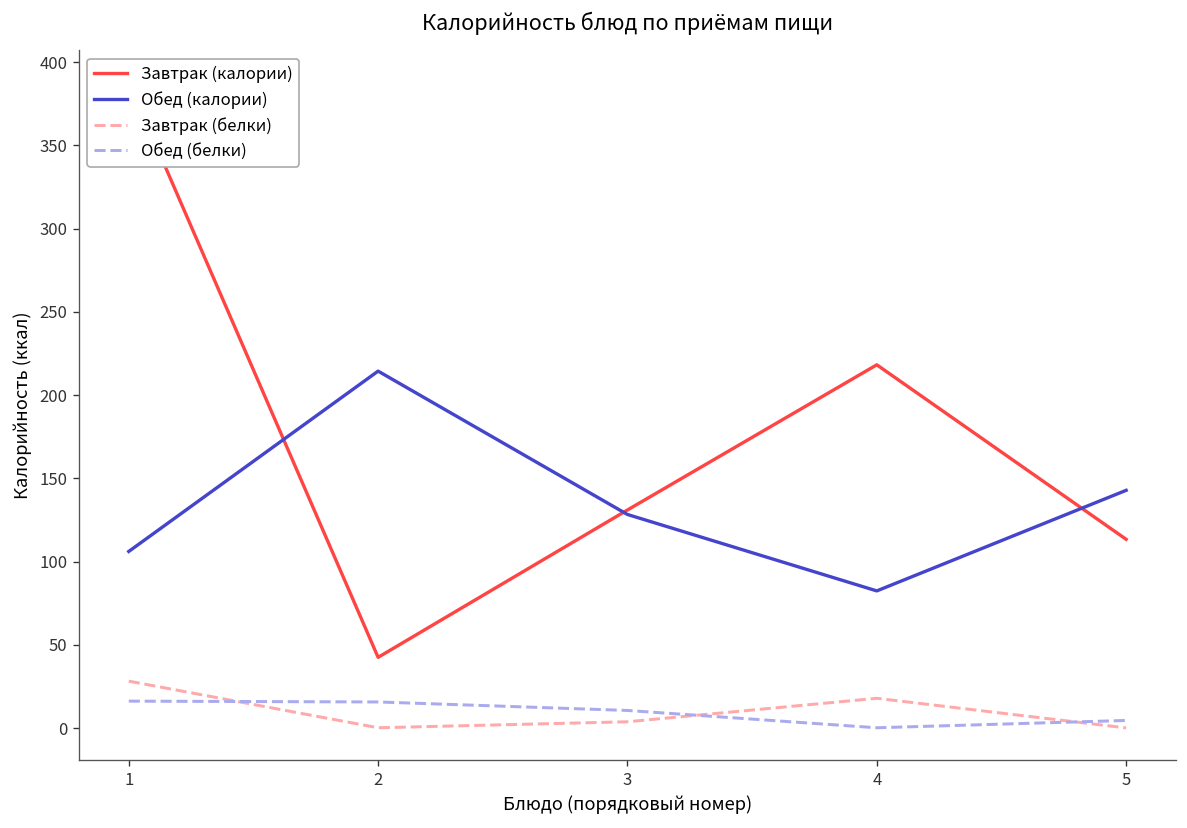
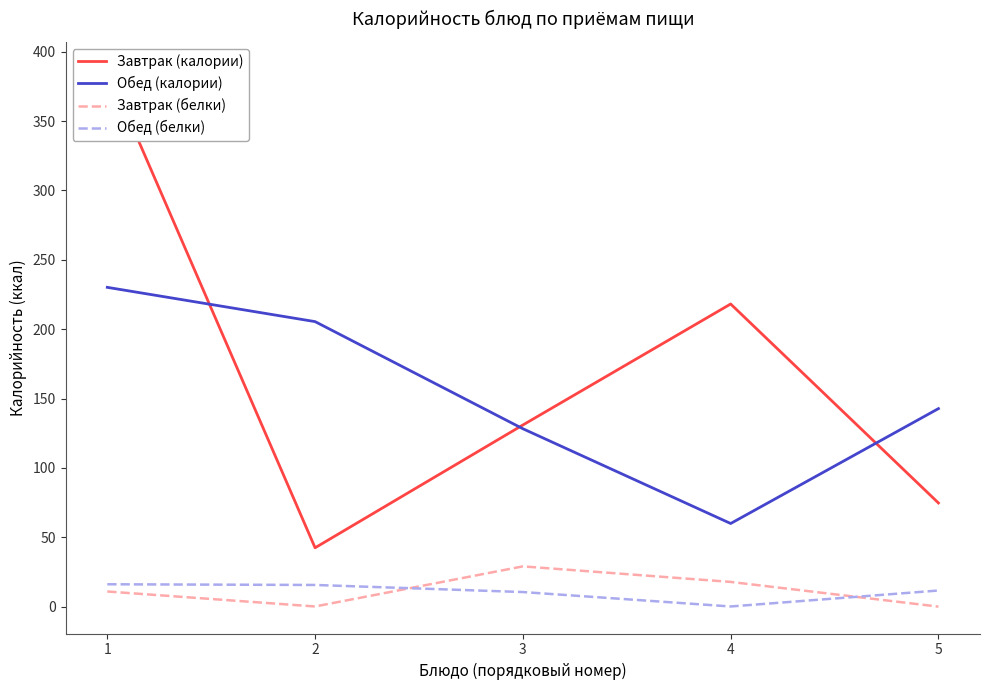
  {
    "Завтрак (калории)": {
      "2": 43,
      "3": 131,
      "4": 218,
-     "5": 113
+     "5": 75
    },
    "Обед (калории)": {
-     "1": 106,
-     "2": 214,
+     "1": 230,
+     "2": 206,
      "3": 128,
-     "4": 82,
+     "4": 60,
      "5": 143
    },
    "Завтрак (белки)": {
-     "1": 28,
+     "1": 11,
      "2": 0,
-     "3": 4,
+     "3": 29,
      "4": 18,
      "5": 0
    },
    "Обед (белки)": {
      "1": 16,
      "2": 16,
      "3": 11,
      "4": 0,
-     "5": 5
+     "5": 12
    }
  }
